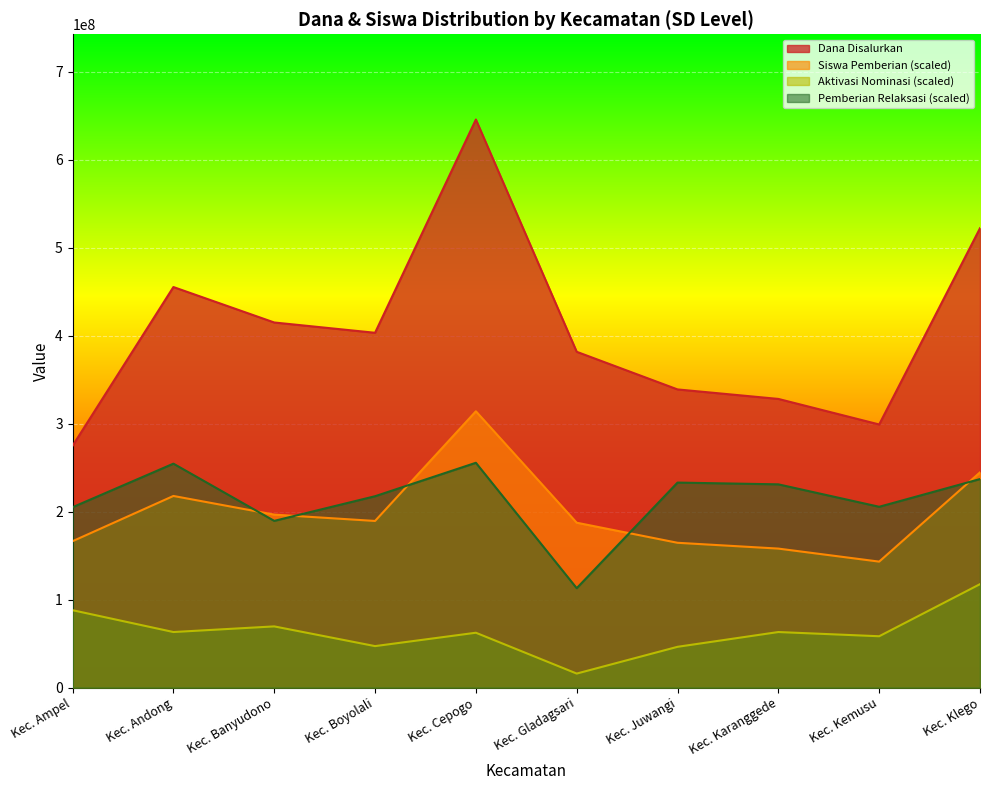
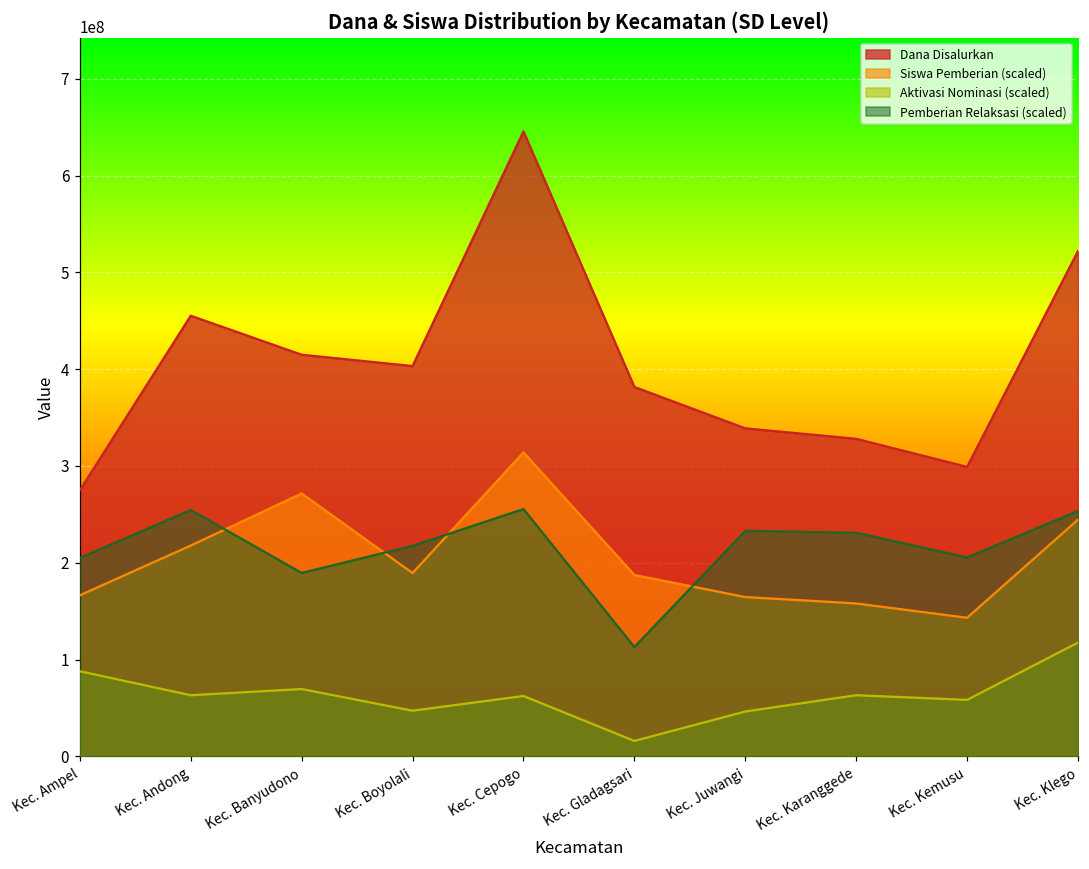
  {
    "Dana Disalurkan": {
      "Kec. Ampel": 270000000,
      "Kec. Andong": 460000000,
      "Kec. Banyudono": 410000000,
      "Kec. Boyolali": 400000000,
      "Kec. Cepogo": 650000000,
      "Kec. Gladagsari": 380000000,
      "Kec. Juwangi": 340000000,
      "Kec. Karanggede": 330000000,
      "Kec. Kemusu": 300000000,
      "Kec. Klego": 520000000
    },
    "Siswa Pemberian (scaled)": {
      "Kec. Ampel": 170000000,
      "Kec. Andong": 220000000,
-     "Kec. Banyudono": 200000000,
+     "Kec. Banyudono": 270000000,
      "Kec. Boyolali": 190000000,
      "Kec. Cepogo": 310000000,
      "Kec. Gladagsari": 190000000,
      "Kec. Juwangi": 160000000,
      "Kec. Karanggede": 160000000,
      "Kec. Kemusu": 140000000,
      "Kec. Klego": 240000000
    },
    "Aktivasi Nominasi (scaled)": {
      "Kec. Ampel": 90000000,
      "Kec. Andong": 60000000,
      "Kec. Banyudono": 70000000,
      "Kec. Boyolali": 50000000,
      "Kec. Cepogo": 60000000,
      "Kec. Gladagsari": 20000000,
      "Kec. Juwangi": 50000000,
      "Kec. Karanggede": 60000000,
      "Kec. Kemusu": 60000000,
      "Kec. Klego": 120000000
    },
    "Pemberian Relaksasi (scaled)": {
      "Kec. Ampel": 210000000,
      "Kec. Andong": 250000000,
      "Kec. Banyudono": 190000000,
      "Kec. Boyolali": 220000000,
      "Kec. Cepogo": 260000000,
      "Kec. Gladagsari": 110000000,
      "Kec. Juwangi": 230000000,
      "Kec. Karanggede": 230000000,
      "Kec. Kemusu": 210000000,
-     "Kec. Klego": 240000000
+     "Kec. Klego": 250000000
    }
  }
